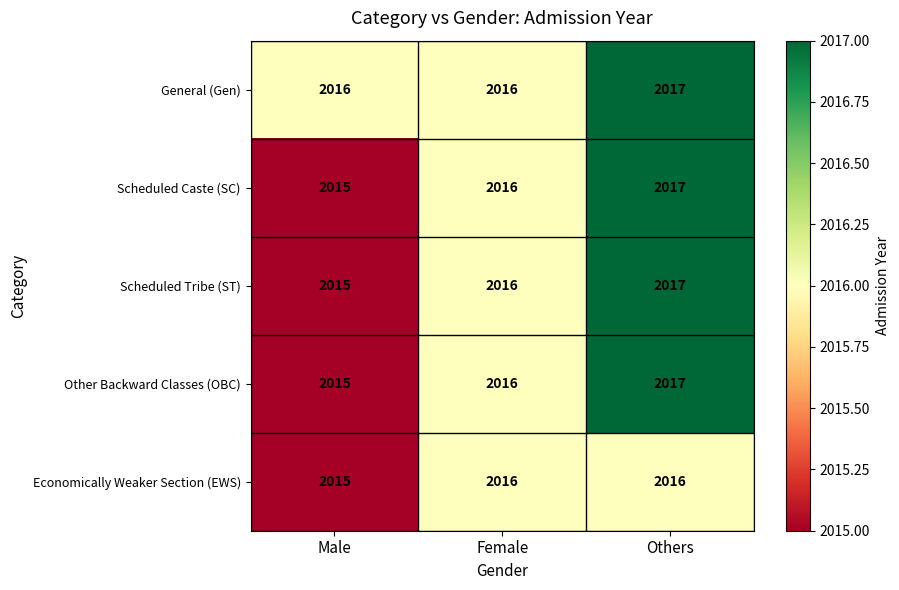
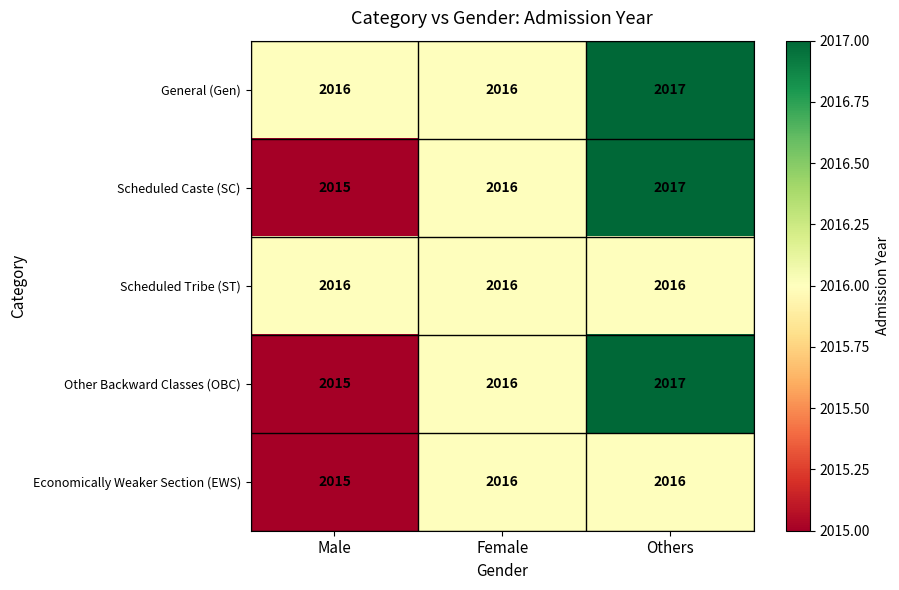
  {
    "General (Gen)": {
      "Male": 2016,
      "Female": 2016,
      "Others": 2017
    },
    "Scheduled Caste (SC)": {
      "Male": 2015,
      "Female": 2016,
      "Others": 2017
    },
    "Scheduled Tribe (ST)": {
-     "Male": 2015,
+     "Male": 2016,
      "Female": 2016,
-     "Others": 2017
+     "Others": 2016
    },
    "Other Backward Classes (OBC)": {
      "Male": 2015,
      "Female": 2016,
      "Others": 2017
    },
    "Economically Weaker Section (EWS)": {
      "Male": 2015,
      "Female": 2016,
      "Others": 2016
    }
  }
